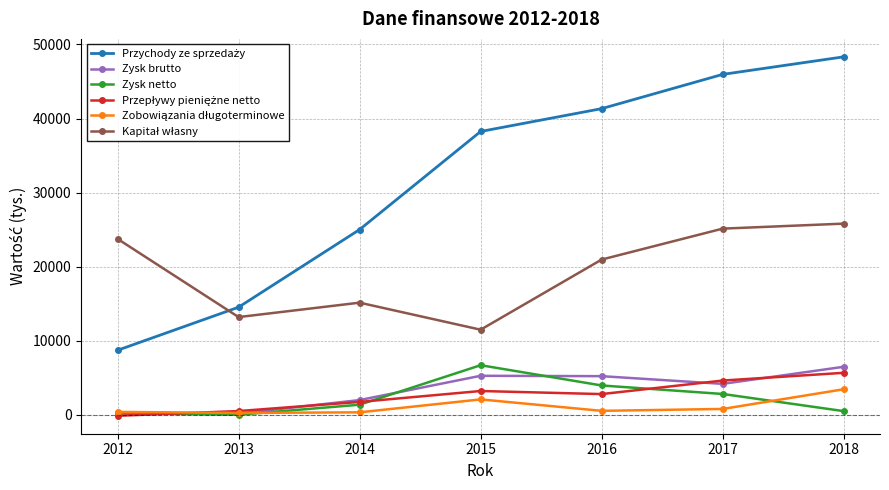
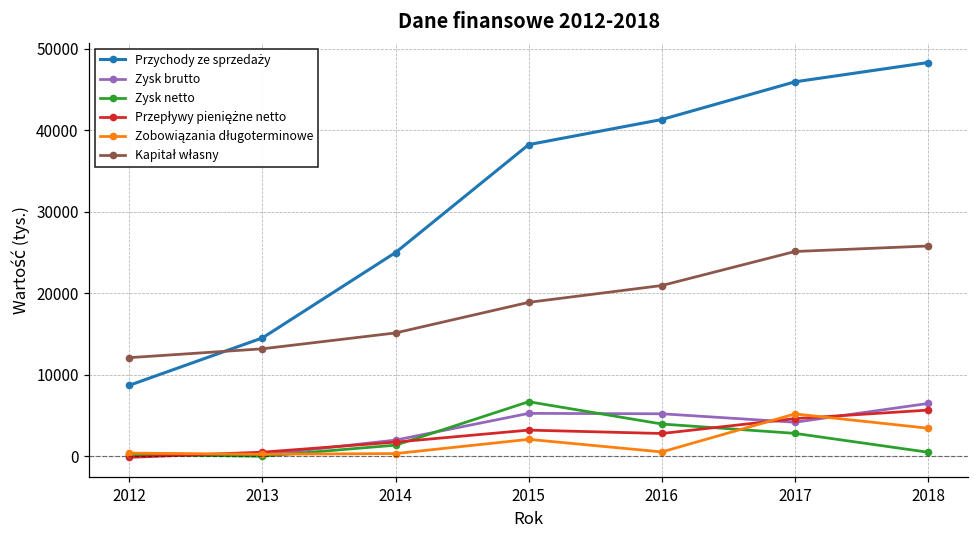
  {
    "Przychody ze sprzedaży": {
      "2012": 9000,
      "2013": 15000,
      "2014": 25000,
      "2015": 38000,
      "2016": 41000,
      "2017": 46000,
      "2018": 48000
    },
    "Zysk brutto": {
      "2015": 5000,
      "2016": 5000,
      "2017": 4000,
      "2018": 7000
    },
    "Zysk netto": {
      "2014": 1000,
      "2015": 7000,
      "2016": 4000,
      "2017": 3000,
      "2018": 1000
    },
    "Przepływy pieniężne netto": {
      "2012": 0,
      "2015": 3000,
      "2016": 3000,
      "2017": 5000,
      "2018": 6000
    },
    "Zobowiązania długoterminowe": {
      "2014": 0,
      "2015": 2000,
      "2016": 1000,
-     "2017": 1000,
+     "2017": 5000,
      "2018": 3000
    },
    "Kapitał własny": {
-     "2012": 24000,
+     "2012": 12000,
      "2013": 13000,
      "2014": 15000,
-     "2015": 12000,
+     "2015": 19000,
      "2016": 21000,
      "2017": 25000,
      "2018": 26000
    }
  }
